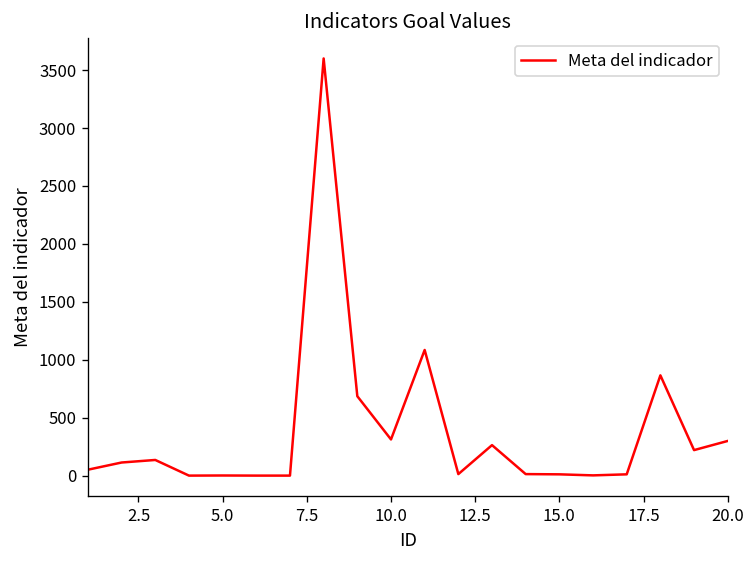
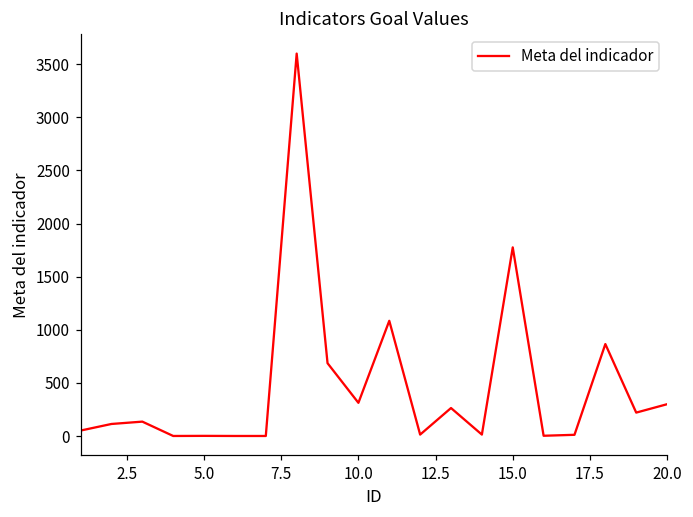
  {
    "5.0": 0,
    "10.0": 300,
-   "15.0": 0,
+   "15.0": 1800,
    "20.0": 300
  }
